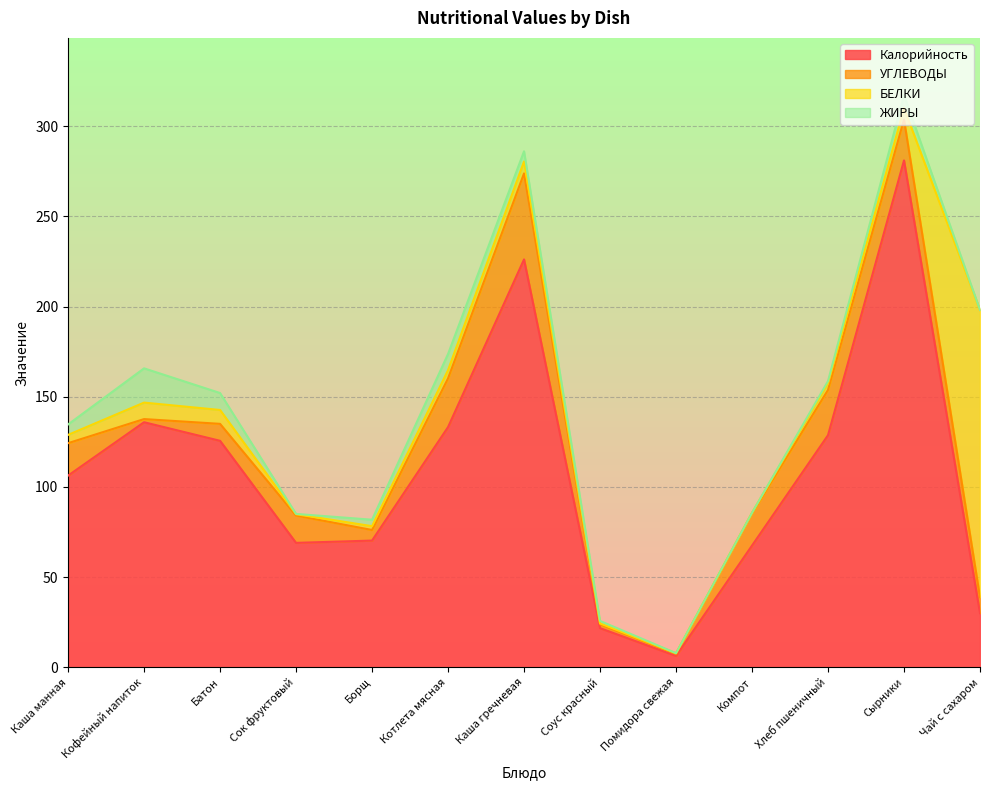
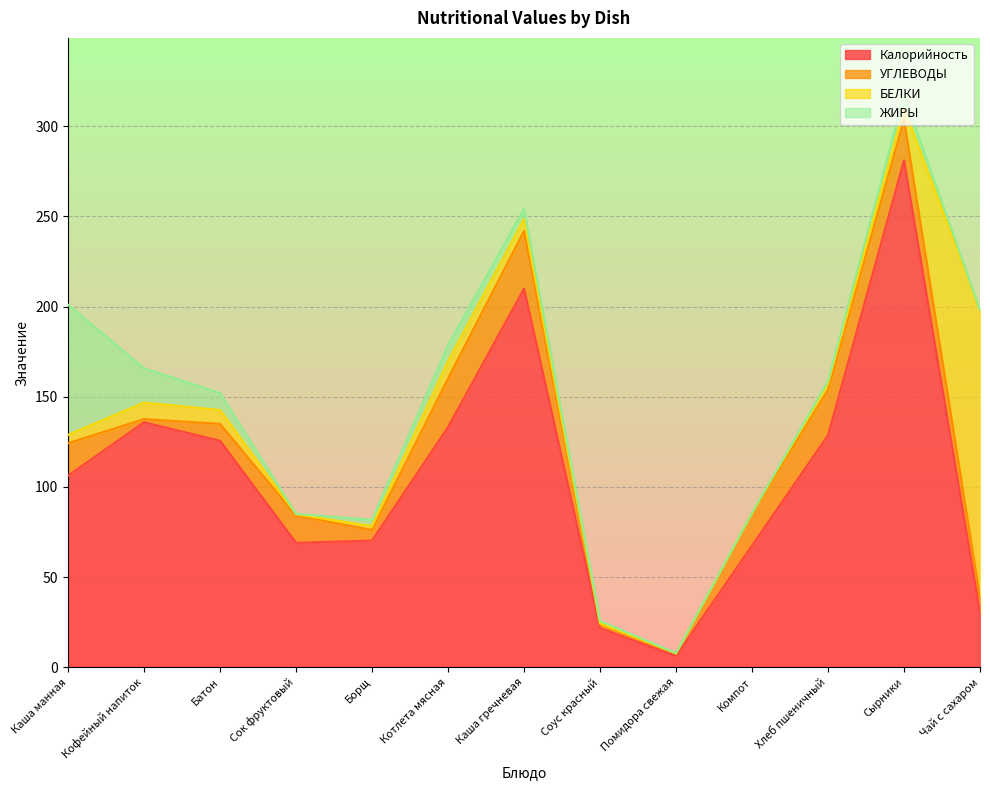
  {
    "Калорийность": {
      "Каша манная": 106,
      "Кофейный напиток": 136,
      "Батон": 126,
      "Сок фруктовый": 69,
      "Борщ": 70,
      "Котлета мясная": 133,
-     "Каша гречневая": 226,
+     "Каша гречневая": 210,
      "Соус красный": 22,
      "Компот": 68,
      "Хлеб пшеничный": 129,
      "Сырники": 281,
      "Чай с сахаром": 30
    },
    "УГЛЕВОДЫ": {
      "Каша манная": 18,
      "Кофейный напиток": 2,
      "Батон": 9,
      "Борщ": 6,
      "Котлета мясная": 27,
-     "Каша гречневая": 48,
+     "Каша гречневая": 32,
      "Хлеб пшеничный": 25,
      "Чай с сахаром": 9
    },
    "БЕЛКИ": {
      "Каша манная": 5,
      "Кофейный напиток": 9,
      "Батон": 8,
      "Борщ": 2,
-     "Котлета мясная": 5,
+     "Котлета мясная": 10,
      "Каша гречневая": 7
    },
    "ЖИРЫ": {
-     "Каша манная": 6,
+     "Каша манная": 72,
      "Кофейный напиток": 19,
      "Батон": 9,
      "Борщ": 4,
      "Котлета мясная": 9,
      "Каша гречневая": 6
    }
  }
